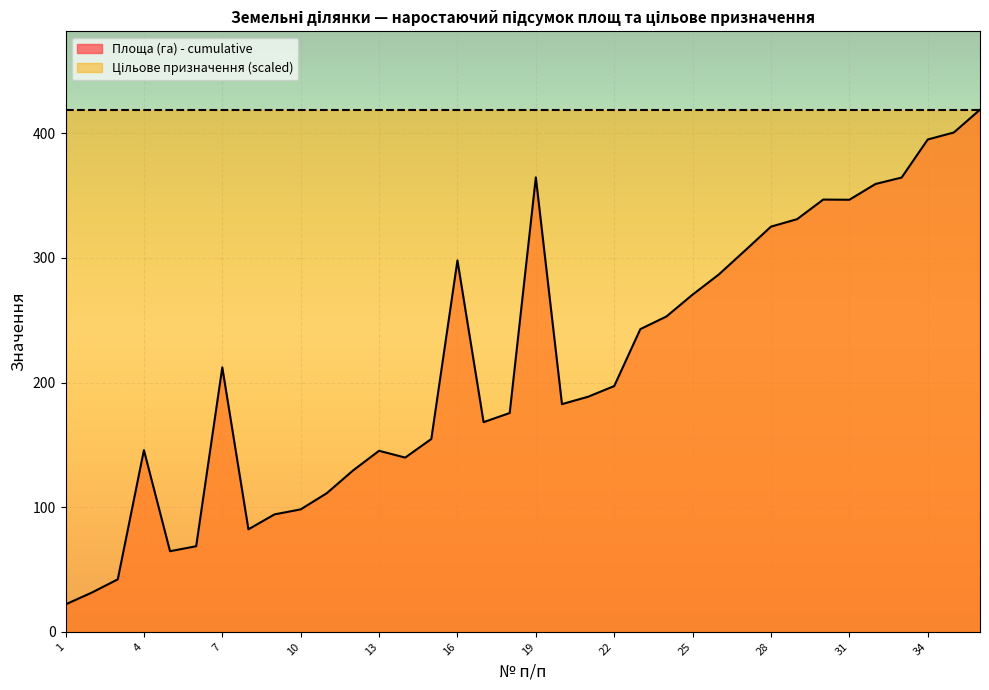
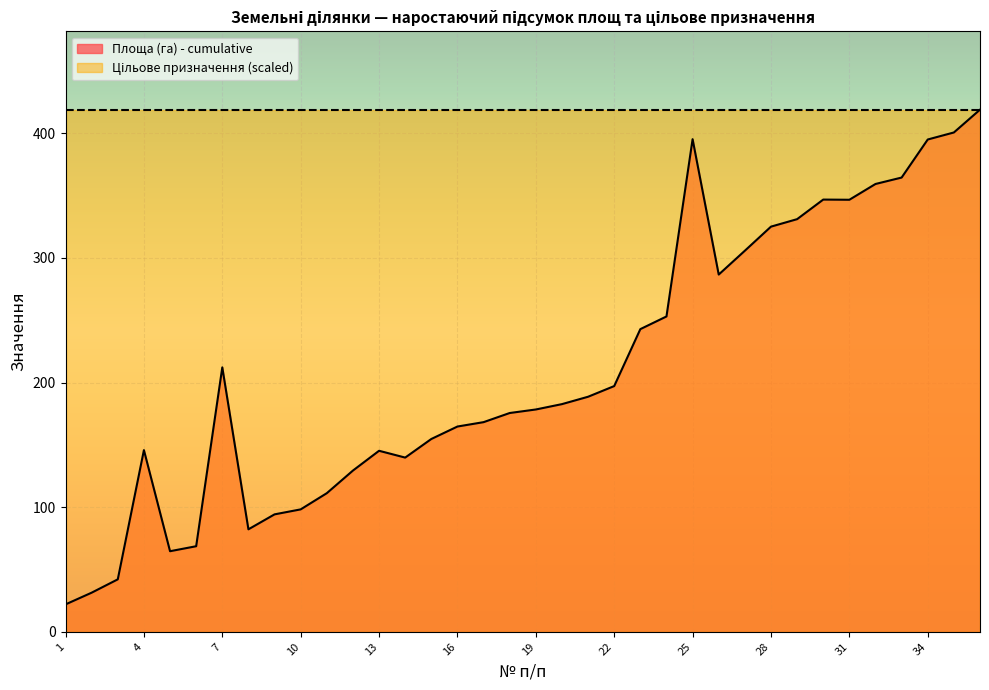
  {
    "Площа (га) - cumulative": {
      "1": 22,
      "4": 146,
      "7": 212,
      "10": 98,
      "13": 145,
-     "16": 298,
-     "19": 365,
+     "16": 165,
+     "19": 178,
      "22": 197,
-     "25": 271,
+     "25": 395,
      "28": 325,
      "31": 347,
      "34": 395
    },
    "Цільове призначення (scaled)": {
      "1": 419,
      "4": 419,
      "7": 419,
      "10": 419,
      "13": 419,
      "16": 419,
      "19": 419,
      "22": 419,
      "25": 419,
      "28": 419,
      "31": 419,
      "34": 419
    }
  }
